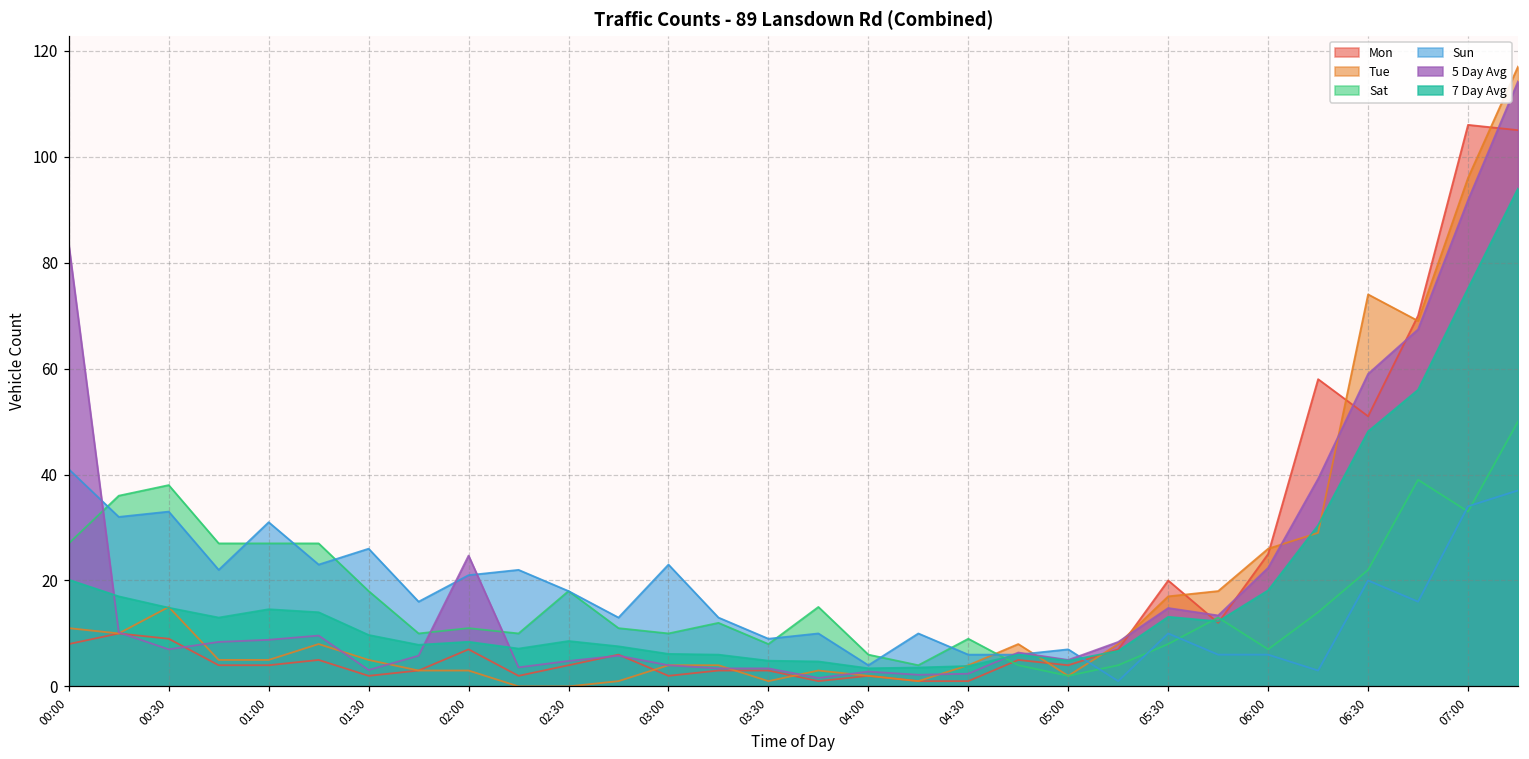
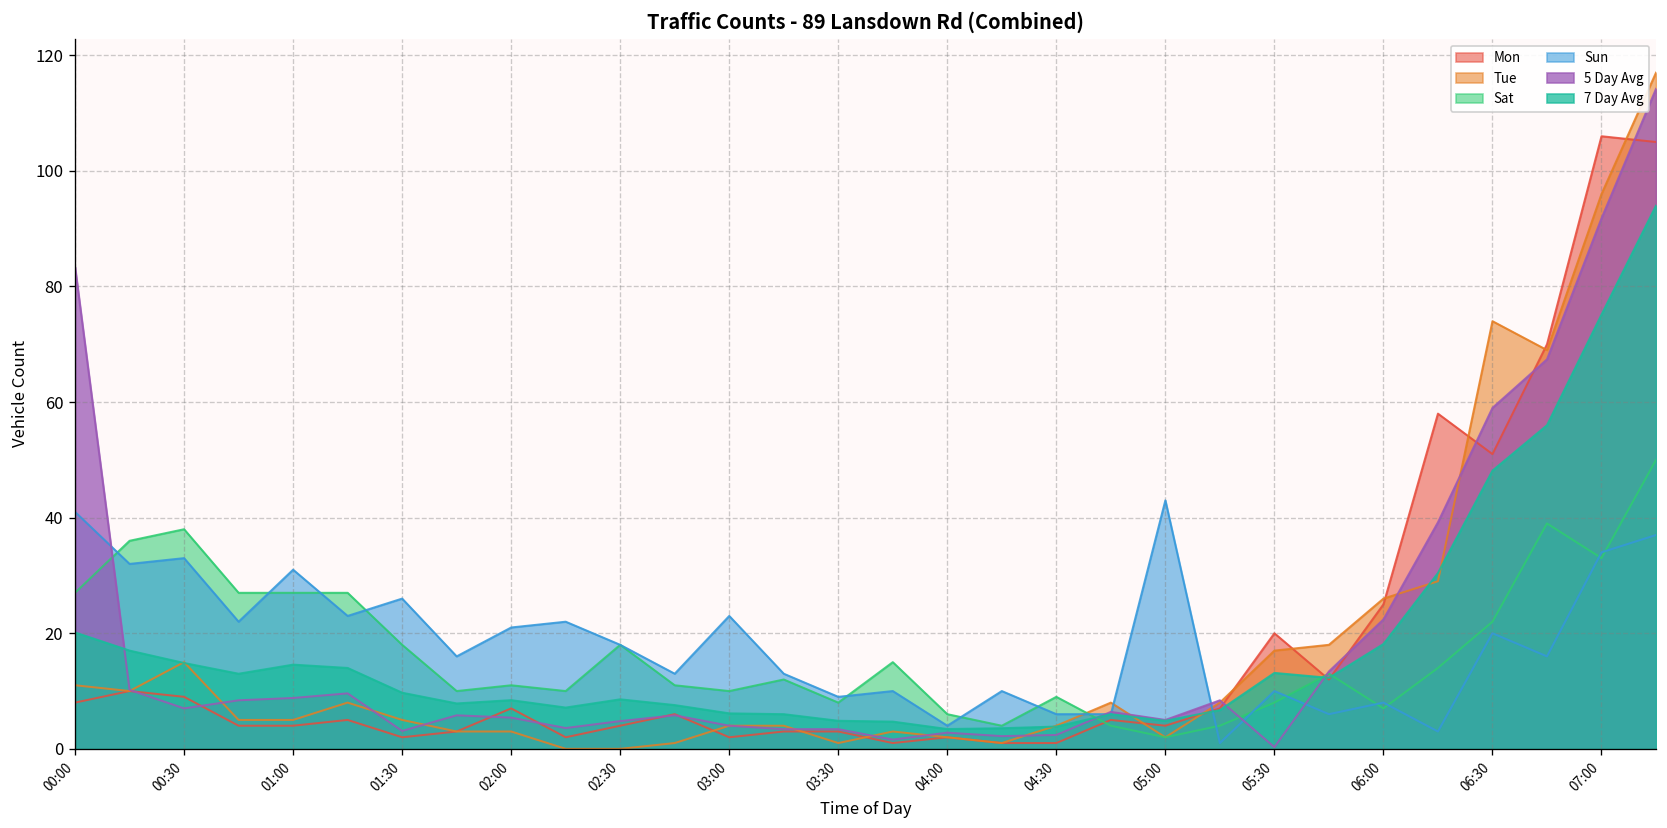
  {
    "Sun": {
      "00:00": 41,
      "00:30": 33,
      "01:00": 31,
      "01:30": 26,
      "02:00": 21,
      "03:00": 23,
      "03:30": 9,
      "04:00": 4,
      "04:30": 6,
-     "05:00": 7,
+     "05:00": 43,
      "05:30": 10,
-     "06:00": 6,
+     "06:00": 8,
      "06:30": 20,
      "07:00": 34
    },
    "5 Day Avg": {
      "00:00": 83,
      "00:30": 7,
      "01:00": 9,
      "01:30": 3,
-     "02:00": 25,
+     "02:00": 5,
      "02:30": 5,
      "04:00": 3,
      "04:30": 2,
-     "05:30": 15,
+     "05:30": 0,
      "06:00": 22,
      "06:30": 59,
      "07:00": 92
    }
  }
